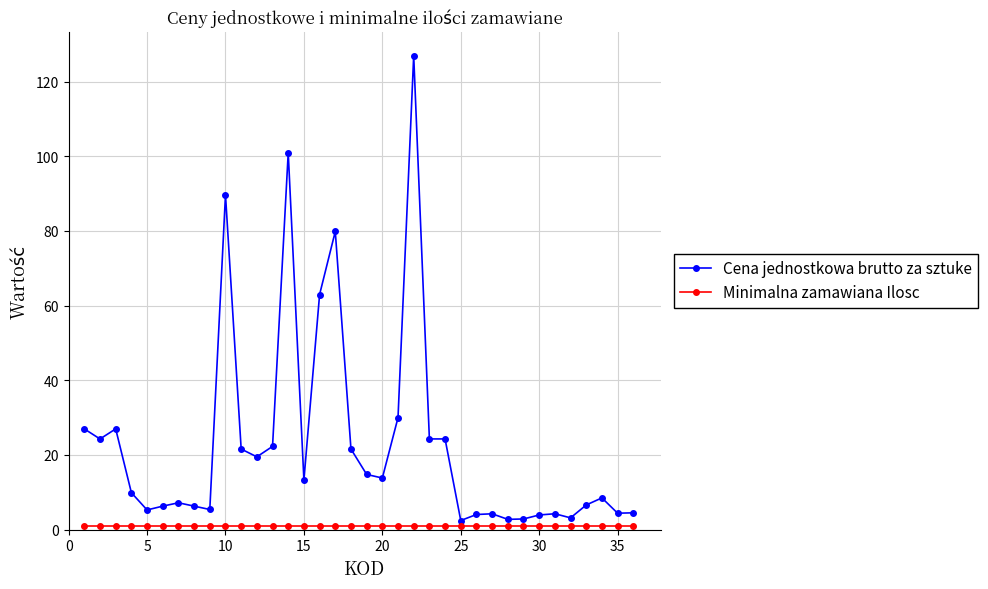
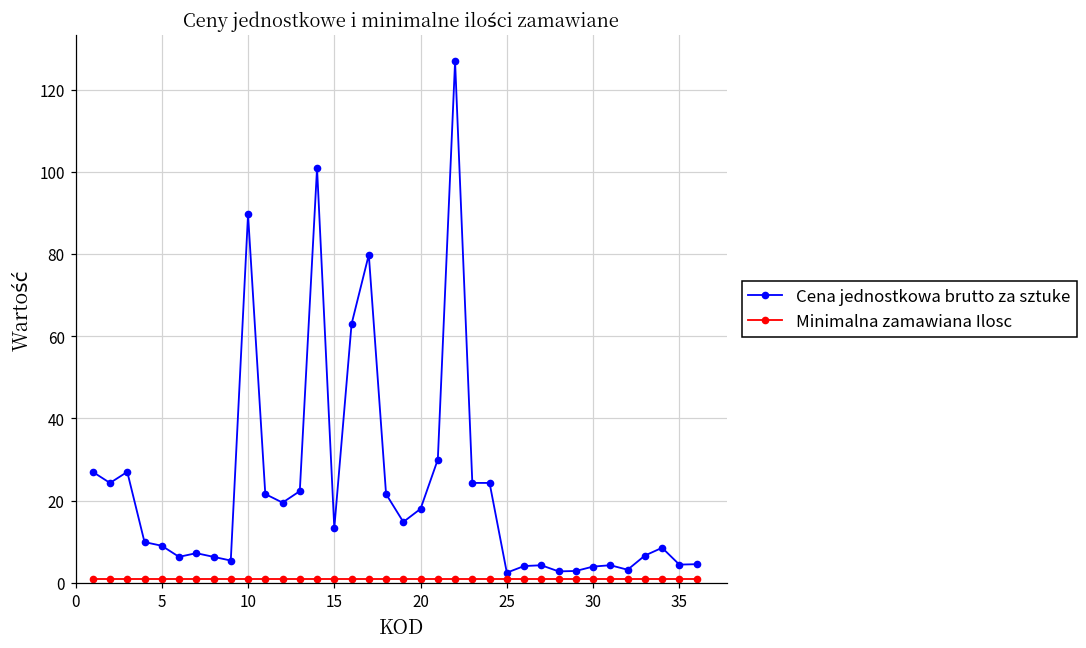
  {
    "Cena jednostkowa brutto za sztuke": {
-     "5": 5,
+     "5": 9,
      "10": 90,
      "15": 13,
-     "20": 14,
+     "20": 18,
      "25": 2,
      "30": 4,
      "35": 4
    },
    "Minimalna zamawiana Ilosc": {
      "5": 1,
      "10": 1,
      "15": 1,
      "20": 1,
      "25": 1,
      "30": 1,
      "35": 1
    }
  }
